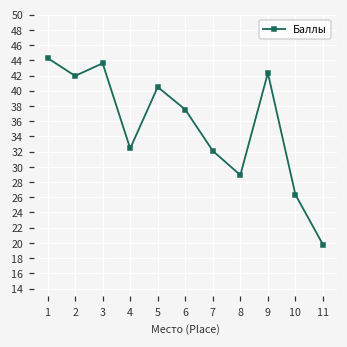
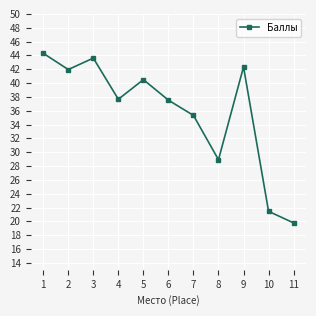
  {
    "1": 44,
    "2": 42,
    "3": 44,
-   "4": 32,
+   "4": 38,
    "5": 40,
    "6": 38,
-   "7": 32,
+   "7": 35,
    "8": 29,
    "9": 42,
-   "10": 26,
+   "10": 21,
    "11": 20
  }
